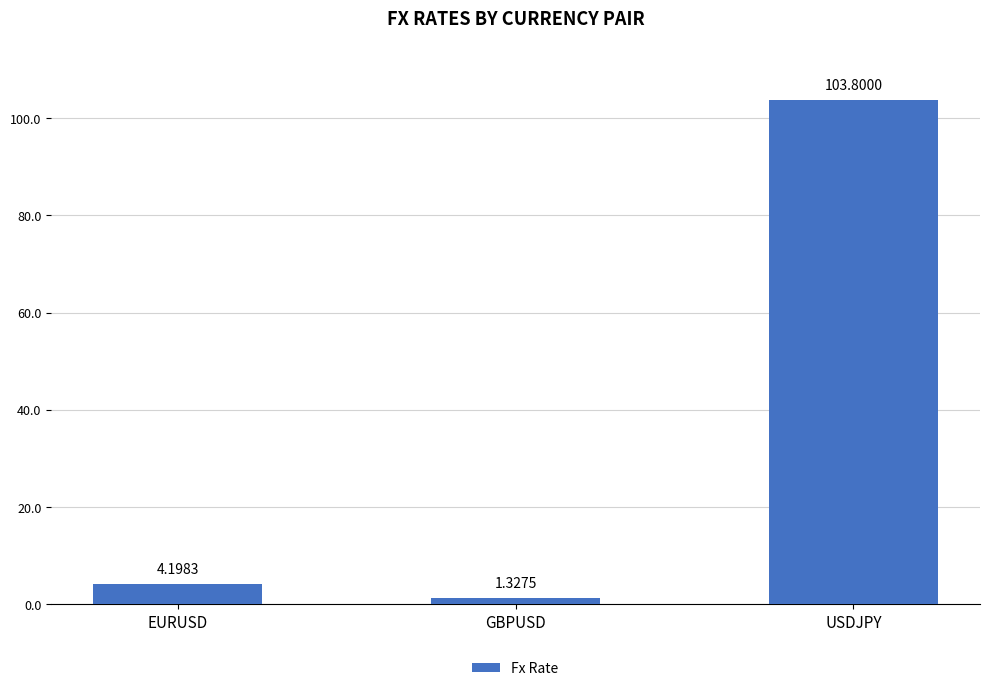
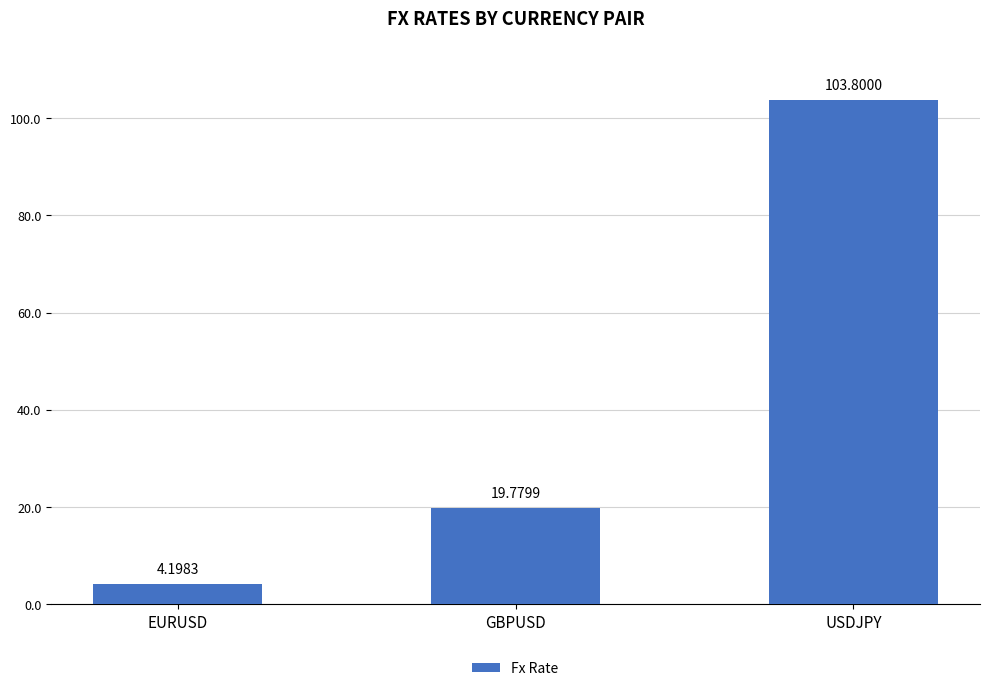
  {
    "EURUSD": 4.1983,
-   "GBPUSD": 1.3275,
+   "GBPUSD": 19.7799,
    "USDJPY": 103.8000
  }
